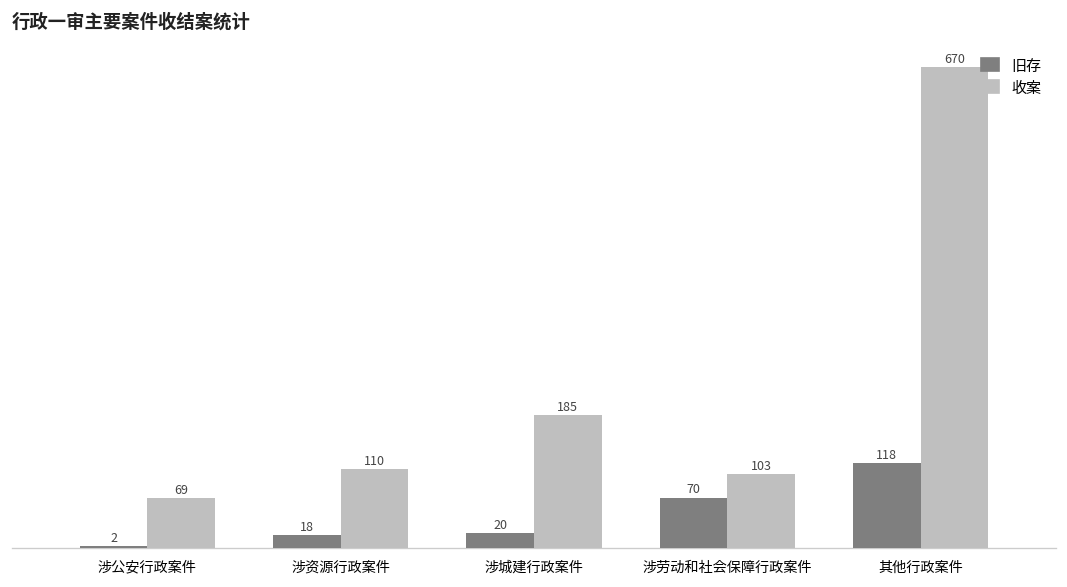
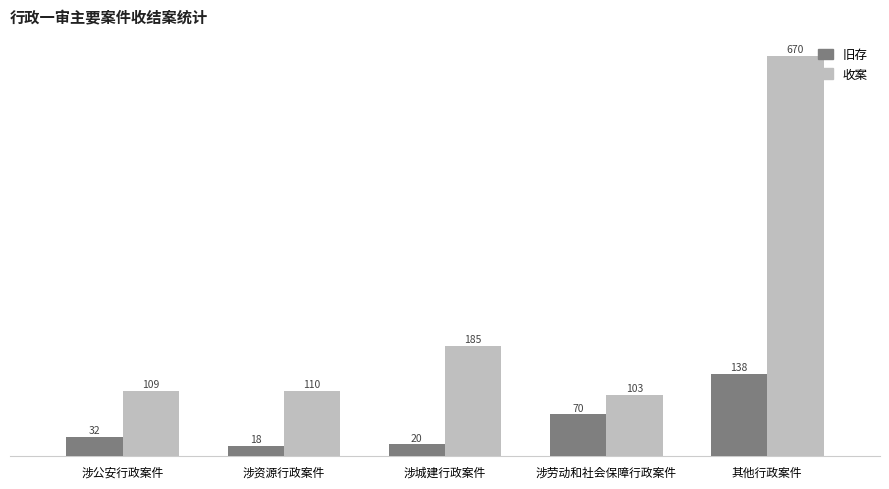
  {
    "旧存": {
-     "涉公安行政案件": 2,
+     "涉公安行政案件": 32,
      "涉资源行政案件": 18,
      "涉城建行政案件": 20,
      "涉劳动和社会保障行政案件": 70,
-     "其他行政案件": 118
+     "其他行政案件": 138
    },
    "收案": {
-     "涉公安行政案件": 69,
+     "涉公安行政案件": 109,
      "涉资源行政案件": 110,
      "涉城建行政案件": 185,
      "涉劳动和社会保障行政案件": 103,
      "其他行政案件": 670
    }
  }
